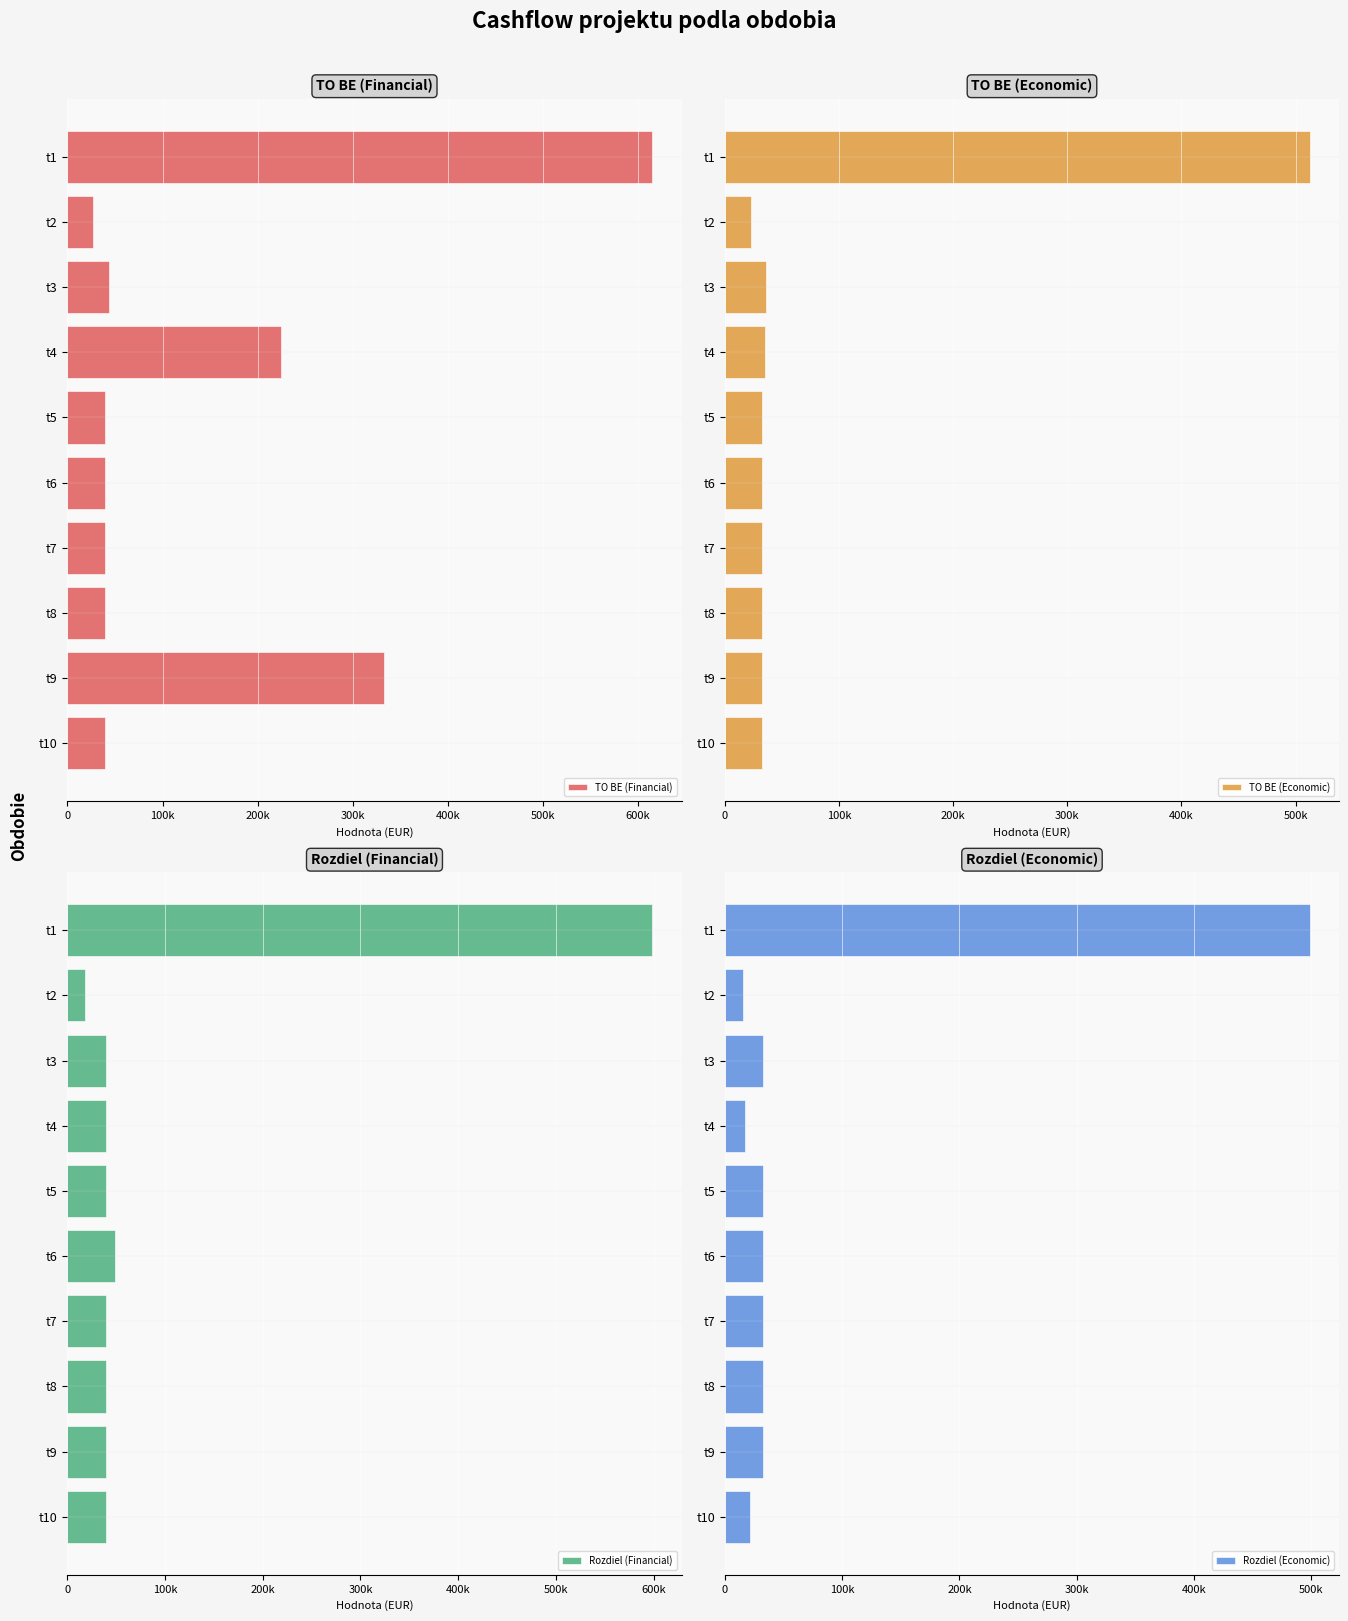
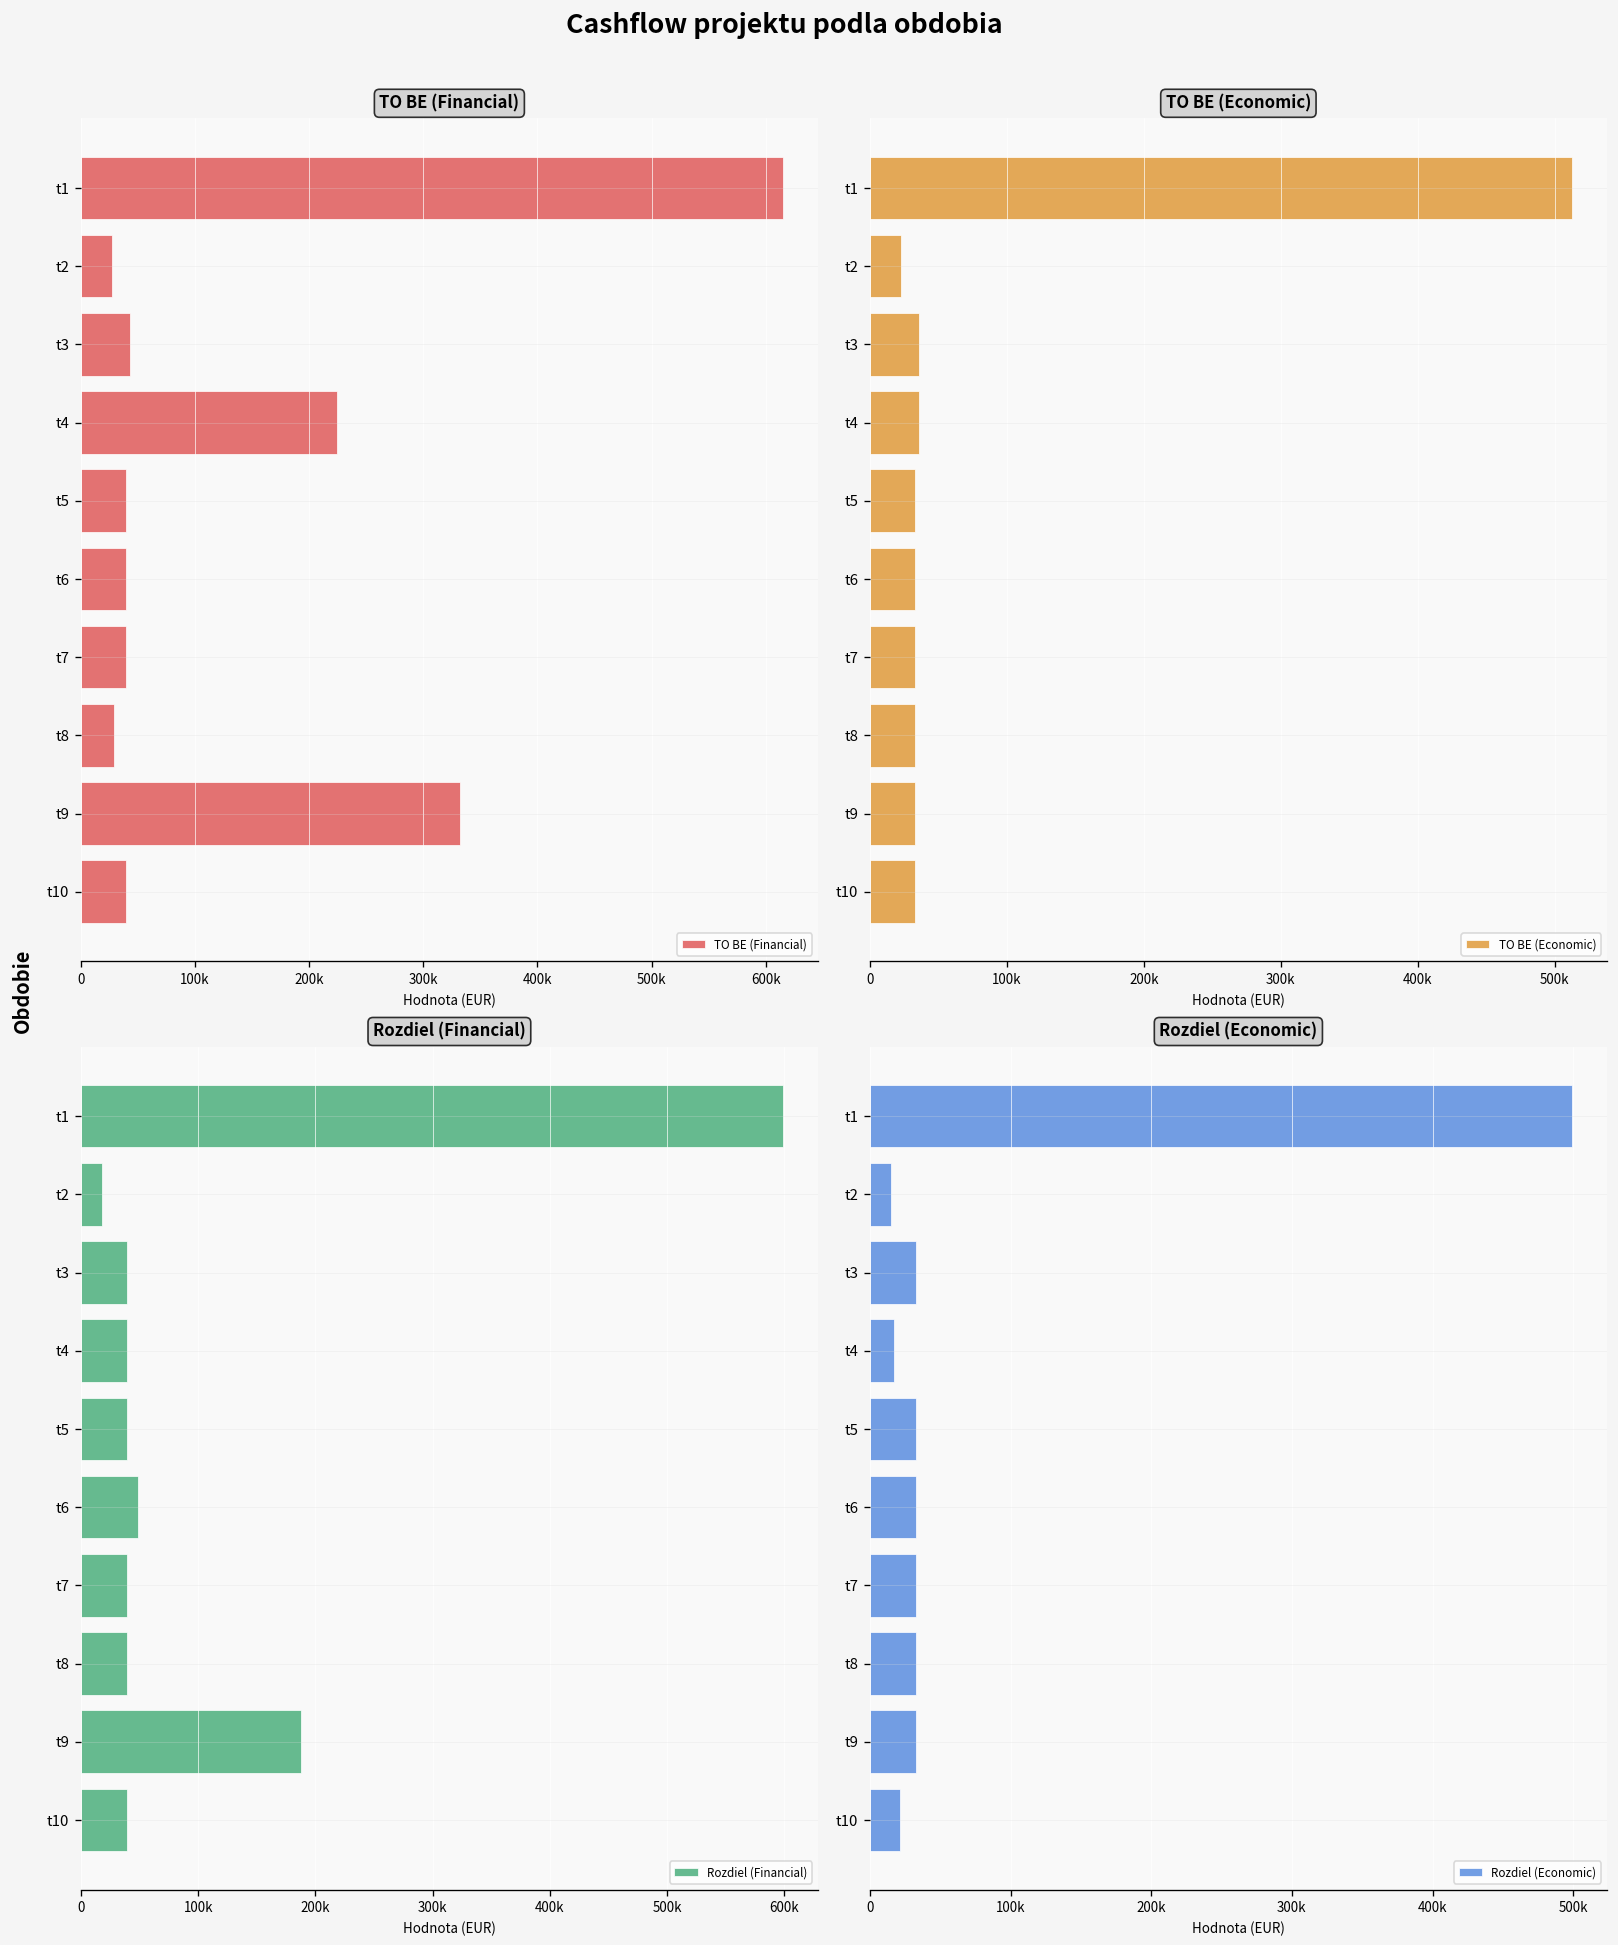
  {
    "TO BE (Financial)": {
      "t1": 610000,
      "t2": 30000,
      "t3": 40000,
      "t4": 220000,
      "t5": 40000,
      "t6": 40000,
      "t7": 40000,
-     "t8": 40000,
+     "t8": 30000,
      "t9": 330000,
      "t10": 40000
    },
    "TO BE (Economic)": {
      "t1": 512000,
      "t2": 23000,
      "t3": 36000,
      "t4": 36000,
      "t5": 33000,
      "t6": 33000,
      "t7": 33000,
      "t8": 33000,
      "t9": 33000,
      "t10": 33000
    },
    "Rozdiel (Financial)": {
      "t1": 600000,
      "t2": 20000,
      "t3": 40000,
      "t4": 40000,
      "t5": 40000,
      "t6": 50000,
      "t7": 40000,
      "t8": 40000,
-     "t9": 40000,
+     "t9": 190000,
      "t10": 40000
    },
    "Rozdiel (Economic)": {
      "t1": 499000,
      "t2": 15000,
      "t3": 33000,
      "t4": 17000,
      "t5": 33000,
      "t6": 33000,
      "t7": 33000,
      "t8": 33000,
      "t9": 33000,
      "t10": 22000
    }
  }
